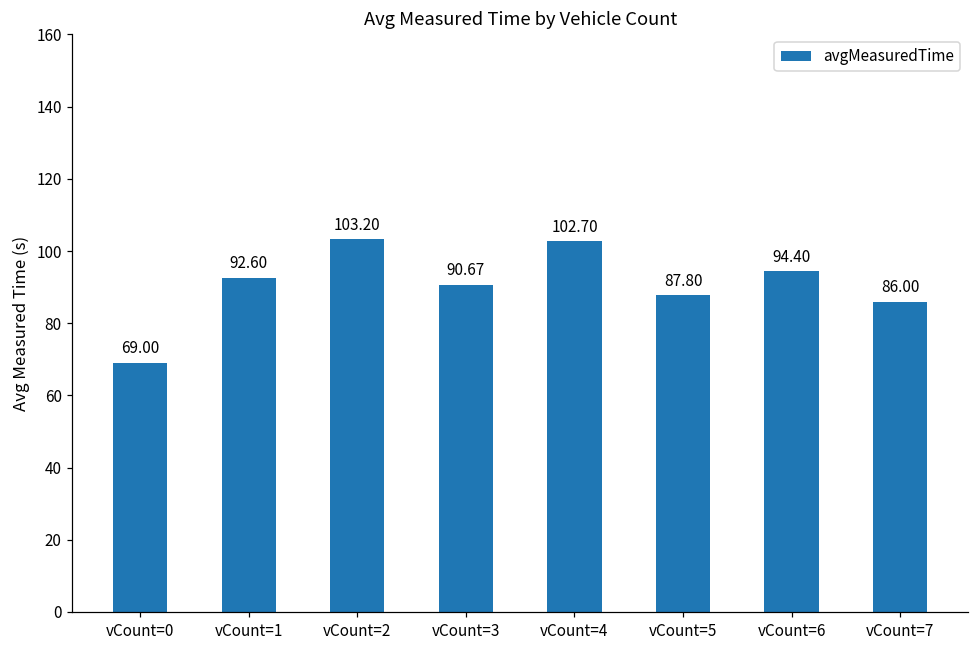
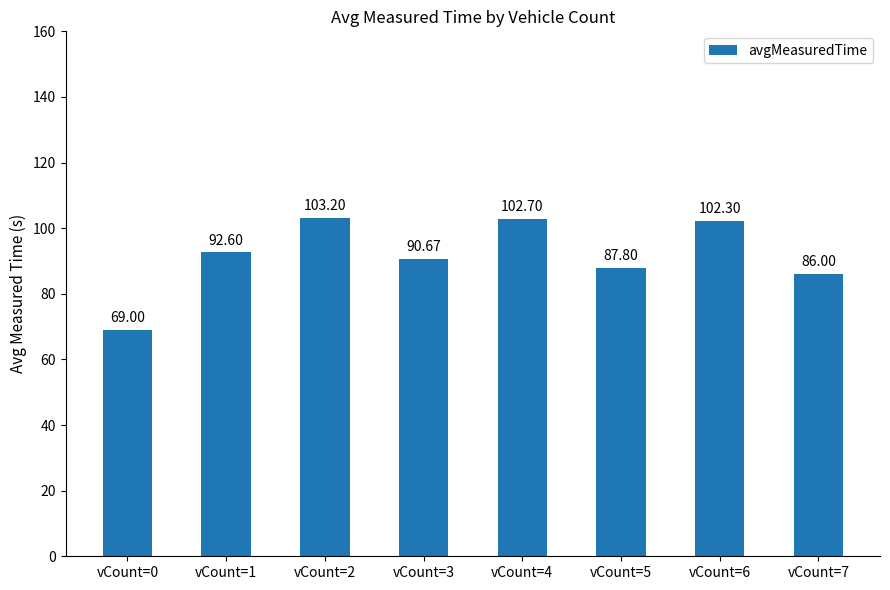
  {
    "vCount=0": 69.00,
    "vCount=1": 92.60,
    "vCount=2": 103.20,
    "vCount=3": 90.67,
    "vCount=4": 102.70,
    "vCount=5": 87.80,
-   "vCount=6": 94.40,
+   "vCount=6": 102.30,
    "vCount=7": 86.00
  }
